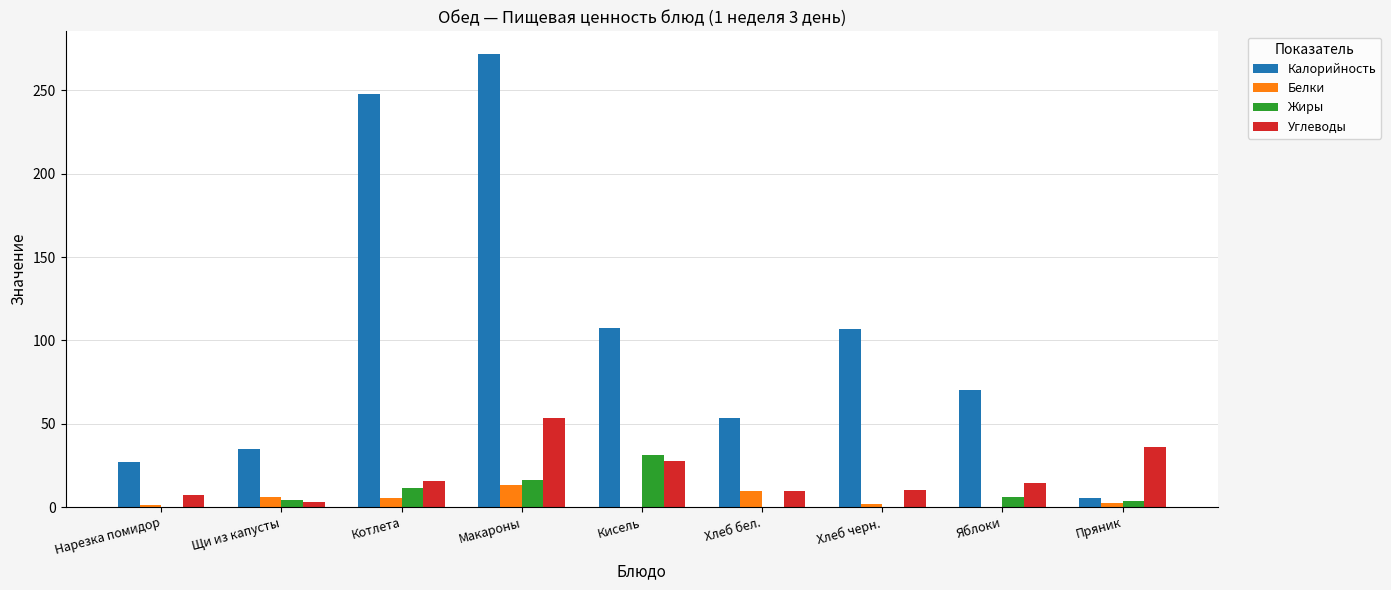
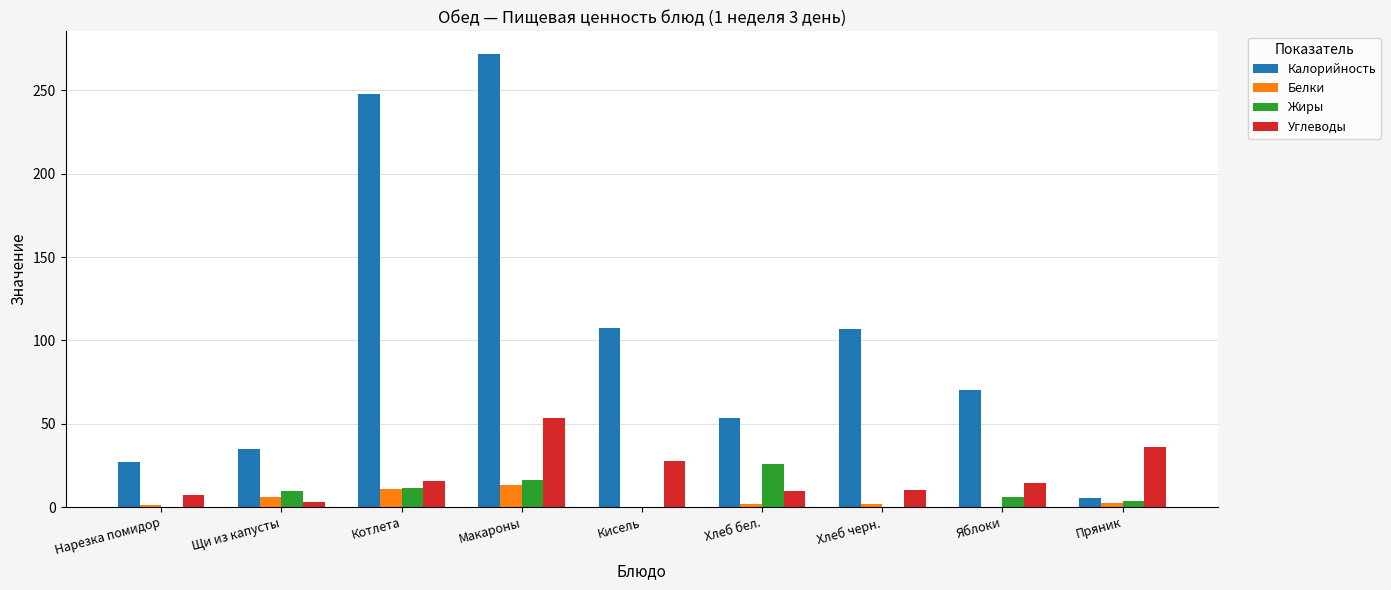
  {
    "Калорийность": {
      "Нарезка помидор": 27,
      "Щи из капусты": 35,
      "Котлета": 248,
      "Макароны": 272,
      "Кисель": 108,
      "Хлеб бел.": 53,
      "Хлеб черн.": 107,
      "Яблоки": 70,
      "Пряник": 5
    },
    "Белки": {
      "Щи из капусты": 6,
-     "Котлета": 6,
+     "Котлета": 11,
      "Макароны": 13,
-     "Хлеб бел.": 10,
+     "Хлеб бел.": 2,
      "Хлеб черн.": 2,
      "Яблоки": 0,
      "Пряник": 2
    },
    "Жиры": {
-     "Щи из капусты": 4,
+     "Щи из капусты": 10,
      "Котлета": 12,
      "Макароны": 16,
-     "Кисель": 31,
-     "Хлеб бел.": 0,
+     "Кисель": 0,
+     "Хлеб бел.": 26,
      "Хлеб черн.": 0,
      "Яблоки": 6,
      "Пряник": 4
    },
    "Углеводы": {
      "Нарезка помидор": 8,
      "Щи из капусты": 3,
      "Котлета": 16,
      "Макароны": 54,
      "Кисель": 28,
      "Хлеб бел.": 10,
      "Хлеб черн.": 10,
      "Яблоки": 15,
      "Пряник": 36
    }
  }
